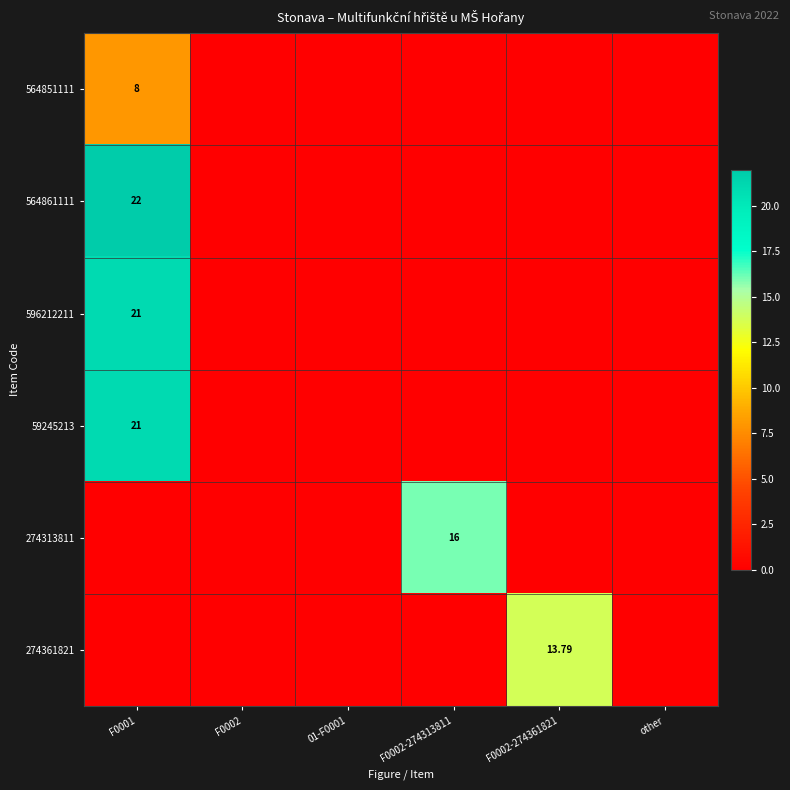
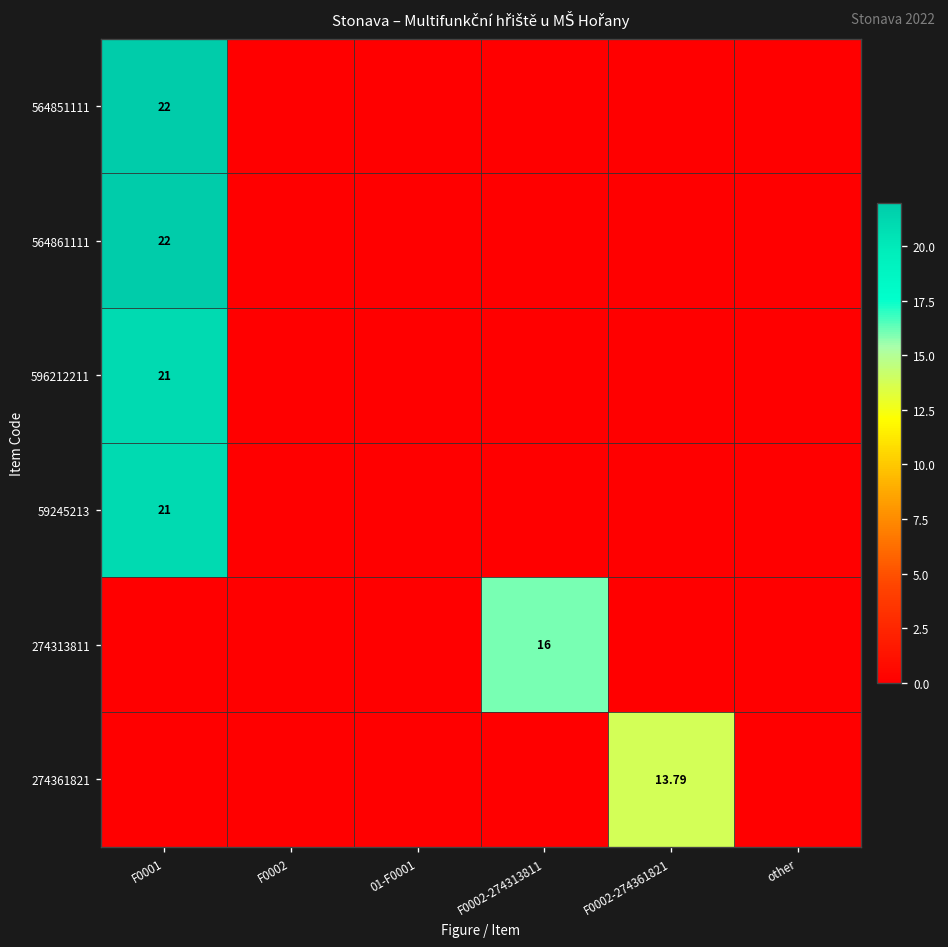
  {
    "564851111": {
-     "F0001": 8
+     "F0001": 22
    },
    "564861111": {
      "F0001": 22
    },
    "596212211": {
      "F0001": 21
    },
    "59245213": {
      "F0001": 21
    },
    "274313811": {
      "F0002-274313811": 16
    },
    "274361821": {
      "F0002-274361821": 13.79
    }
  }
